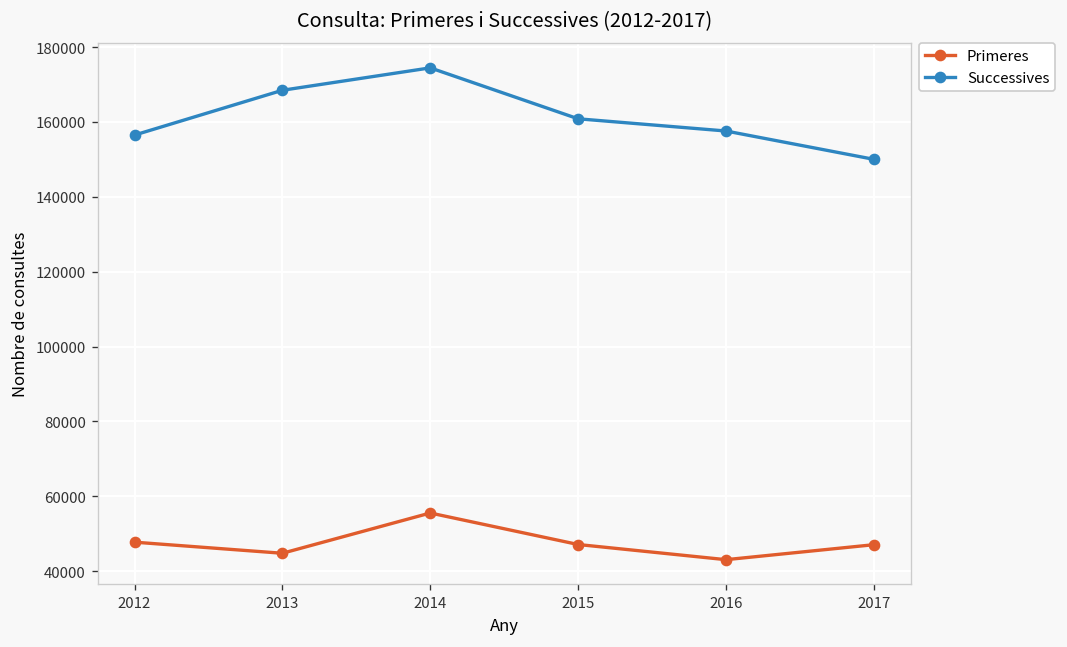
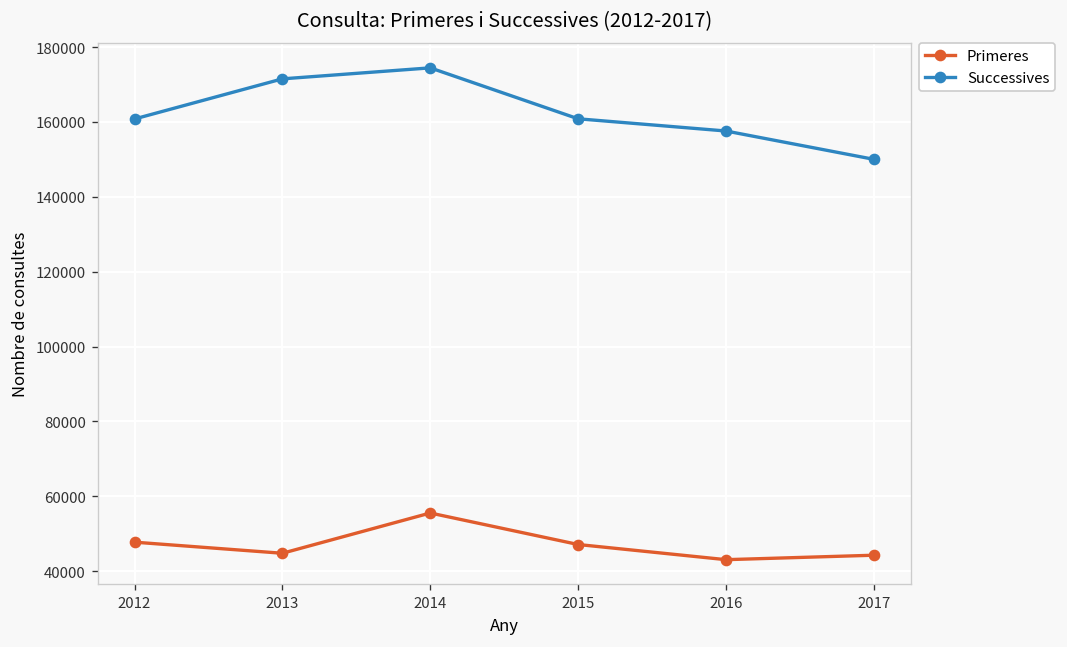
  {
    "Primeres": {
      "2012": 48000,
      "2013": 45000,
      "2014": 56000,
      "2015": 47000,
      "2016": 43000,
-     "2017": 47000
+     "2017": 44000
    },
    "Successives": {
-     "2012": 156000,
-     "2013": 168000,
+     "2012": 161000,
+     "2013": 172000,
      "2014": 174000,
      "2015": 161000,
      "2016": 158000,
      "2017": 150000
    }
  }
